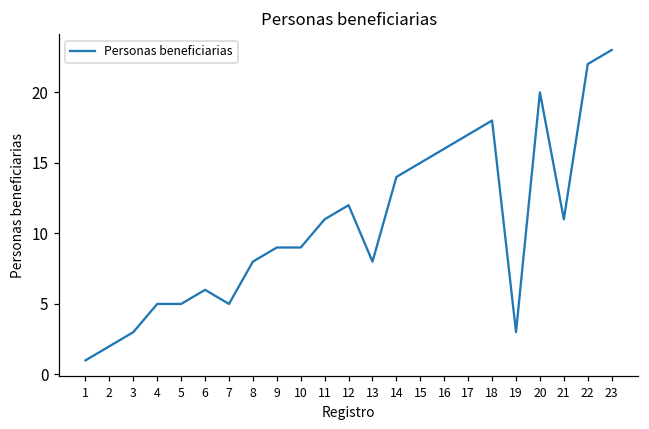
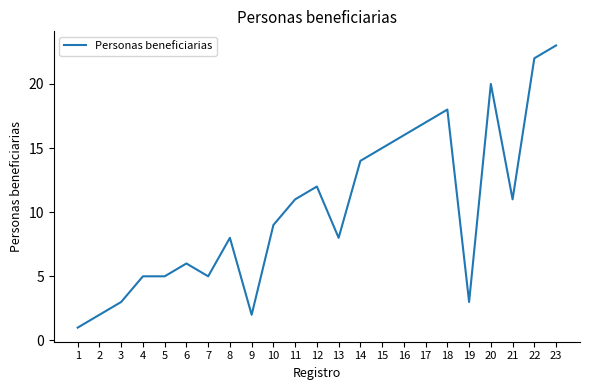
  {
    "1": 1,
    "2": 2,
    "3": 3,
    "4": 5,
    "5": 5,
    "6": 6,
    "7": 5,
    "8": 8,
-   "9": 9,
+   "9": 2,
    "10": 9,
    "11": 11,
    "12": 12,
    "13": 8,
    "14": 14,
    "15": 15,
    "16": 16,
    "17": 17,
    "18": 18,
    "19": 3,
    "20": 20,
    "21": 11,
    "22": 22,
    "23": 23
  }
